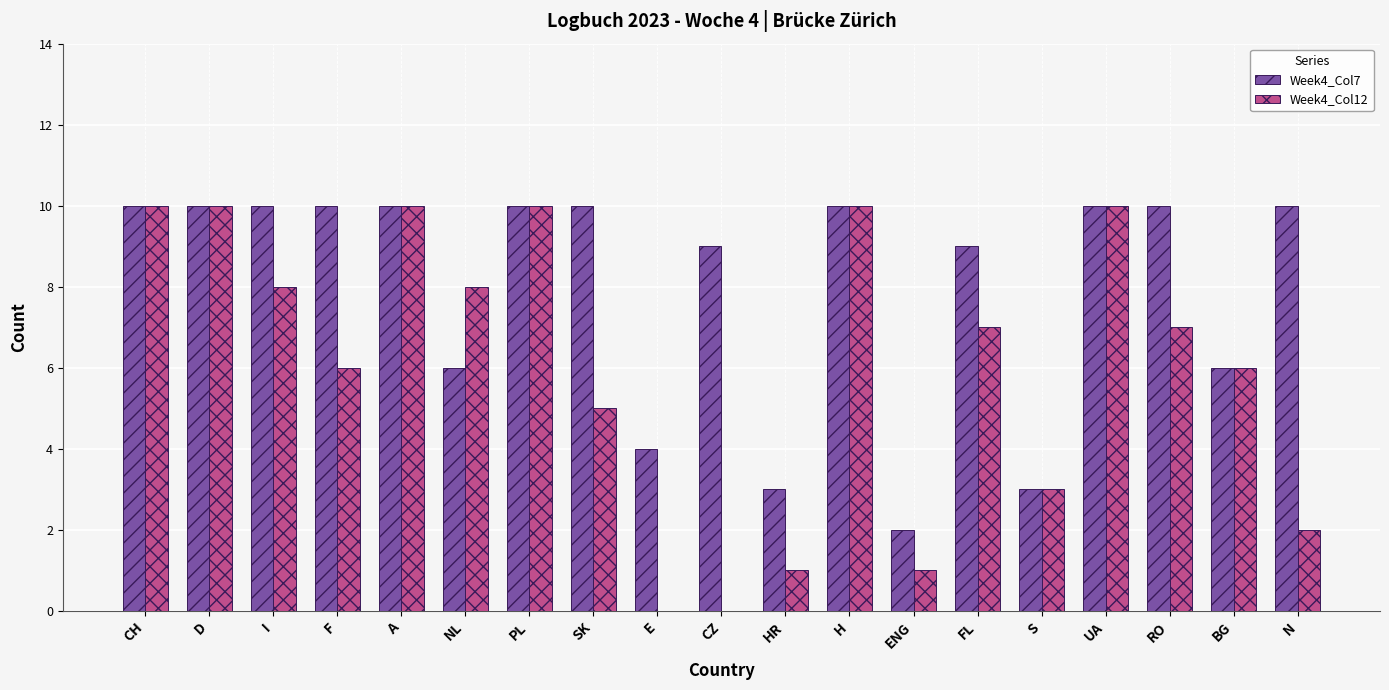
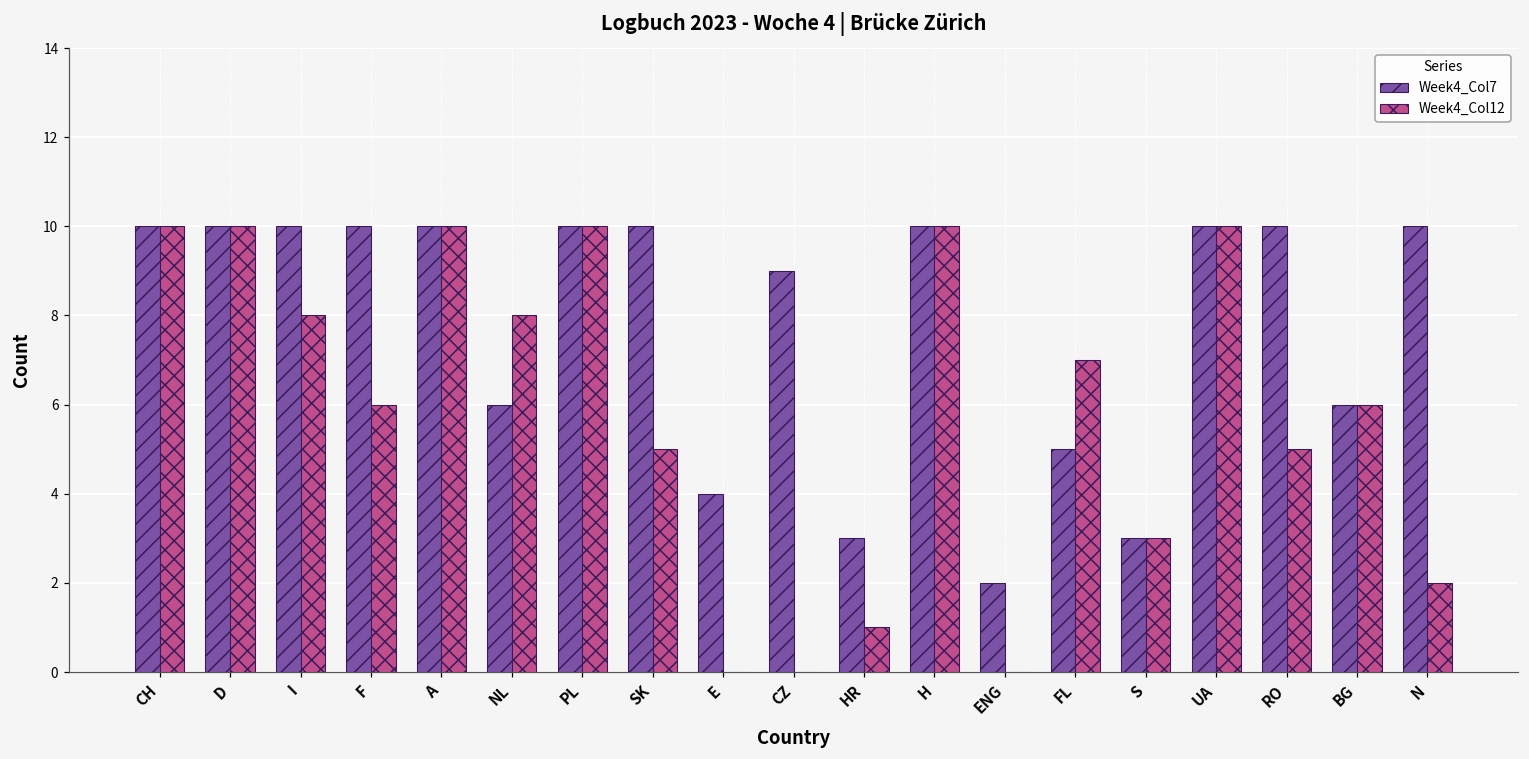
  {
    "Week4_Col7": {
      "CH": 10,
      "D": 10,
      "I": 10,
      "F": 10,
      "A": 10,
      "NL": 6,
      "PL": 10,
      "SK": 10,
      "E": 4,
      "CZ": 9,
      "HR": 3,
      "H": 10,
      "ENG": 2,
-     "FL": 9,
+     "FL": 5,
      "S": 3,
      "UA": 10,
      "RO": 10,
      "BG": 6,
      "N": 10
    },
    "Week4_Col12": {
      "CH": 10,
      "D": 10,
      "I": 8,
      "F": 6,
      "A": 10,
      "NL": 8,
      "PL": 10,
      "SK": 5,
      "E": 0,
      "CZ": 0,
      "HR": 1,
      "H": 10,
-     "ENG": 1,
+     "ENG": 0,
      "FL": 7,
      "S": 3,
      "UA": 10,
-     "RO": 7,
+     "RO": 5,
      "BG": 6,
      "N": 2
    }
  }
